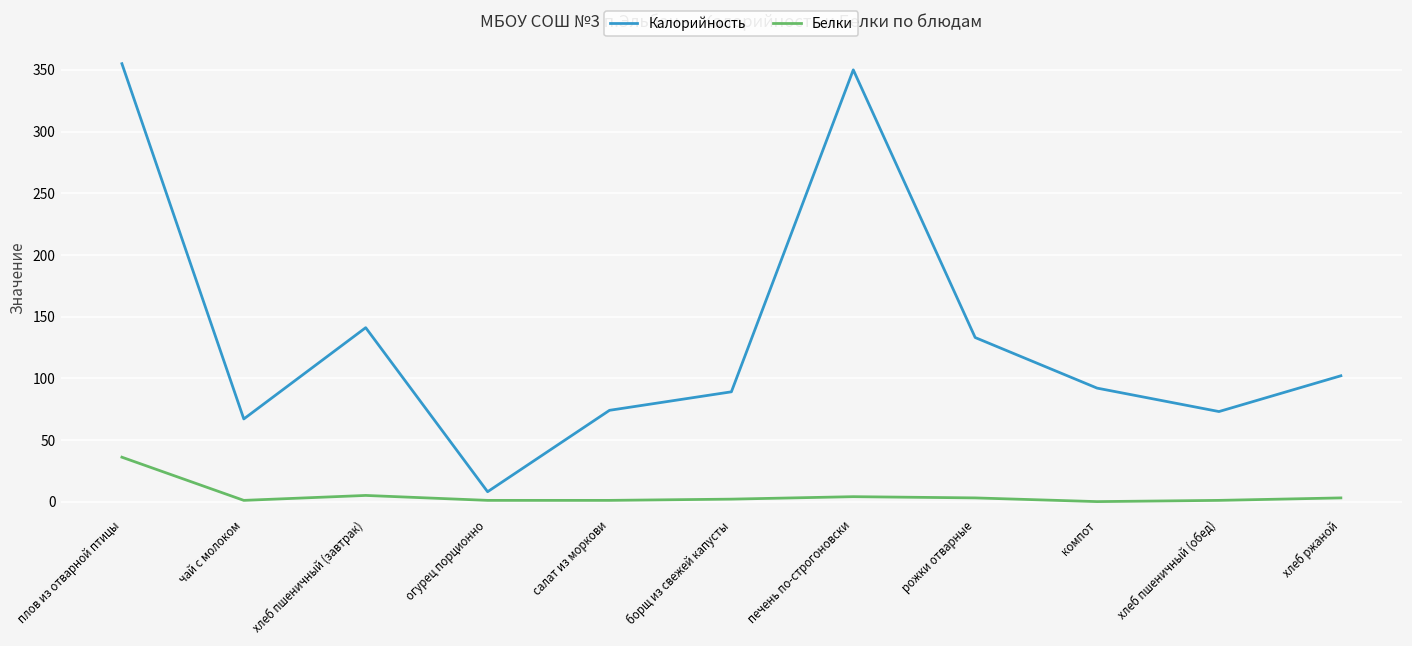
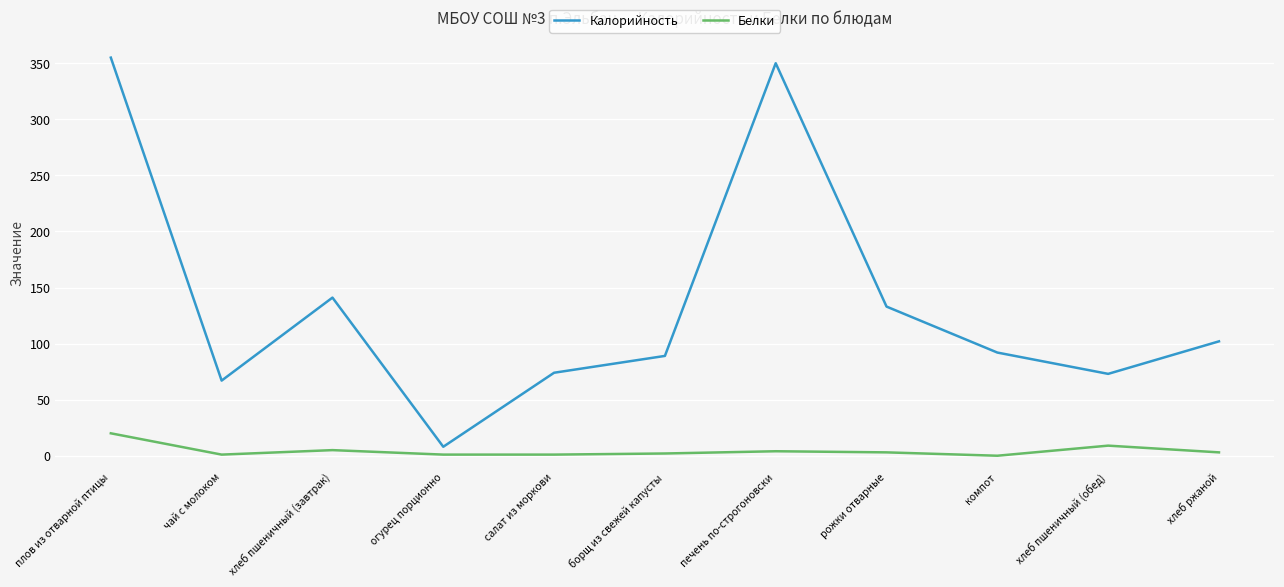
  {
    "Калорийность": {
      "плов из отварной птицы": 355,
      "чай с молоком": 67,
      "хлеб пшеничный (завтрак)": 141,
      "огурец порционно": 8,
      "салат из моркови": 74,
      "борщ из свежей капусты": 89,
      "печень по-строгоновски": 350,
      "рожки отварные": 133,
      "компот": 92,
      "хлеб пшеничный (обед)": 73,
      "хлеб ржаной": 102
    },
    "Белки": {
-     "плов из отварной птицы": 36,
+     "плов из отварной птицы": 20,
      "чай с молоком": 1,
      "хлеб пшеничный (завтрак)": 5,
      "огурец порционно": 1,
      "салат из моркови": 1,
      "борщ из свежей капусты": 2,
      "печень по-строгоновски": 4,
      "рожки отварные": 3,
      "компот": 0,
-     "хлеб пшеничный (обед)": 1,
+     "хлеб пшеничный (обед)": 9,
      "хлеб ржаной": 3
    }
  }
